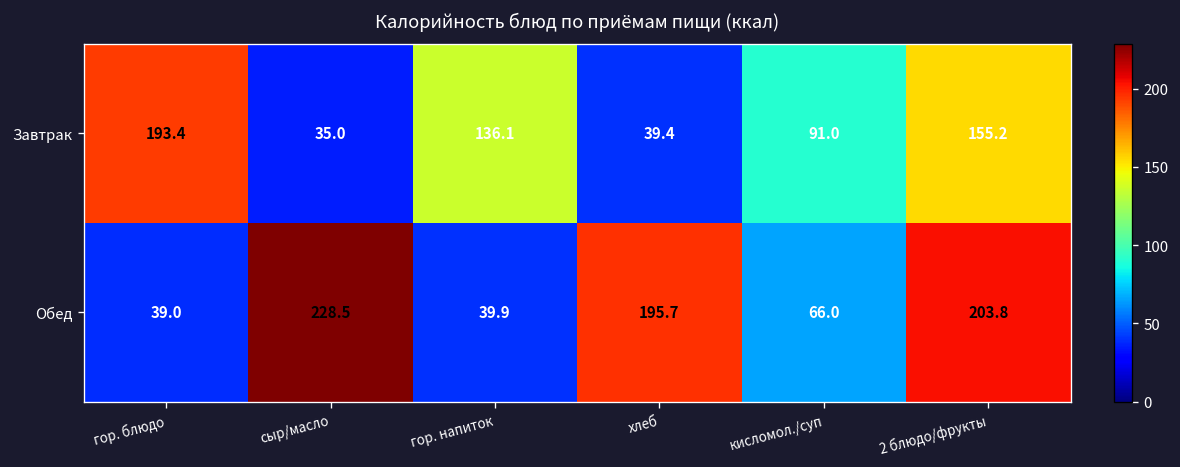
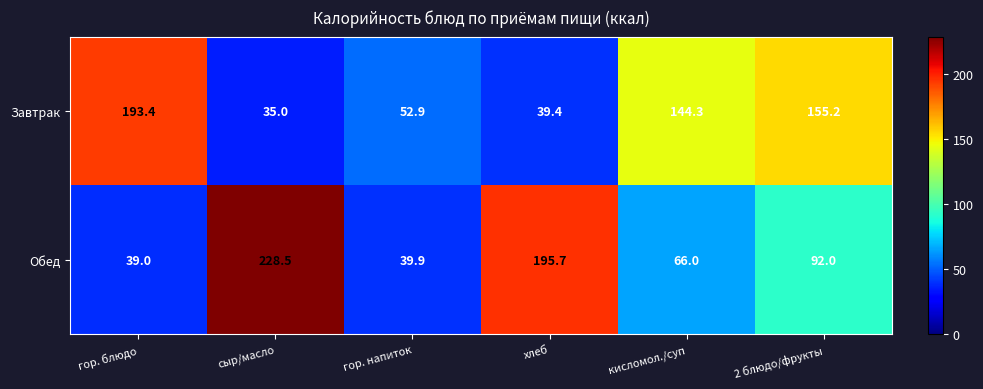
  {
    "Завтрак": {
      "гор. блюдо": 193.4,
      "сыр/масло": 35.0,
-     "гор. напиток": 136.1,
+     "гор. напиток": 52.9,
      "хлеб": 39.4,
-     "кисломол./суп": 91.0,
+     "кисломол./суп": 144.3,
      "2 блюдо/фрукты": 155.2
    },
    "Обед": {
      "гор. блюдо": 39.0,
      "сыр/масло": 228.5,
      "гор. напиток": 39.9,
      "хлеб": 195.7,
      "кисломол./суп": 66.0,
-     "2 блюдо/фрукты": 203.8
+     "2 блюдо/фрукты": 92.0
    }
  }
